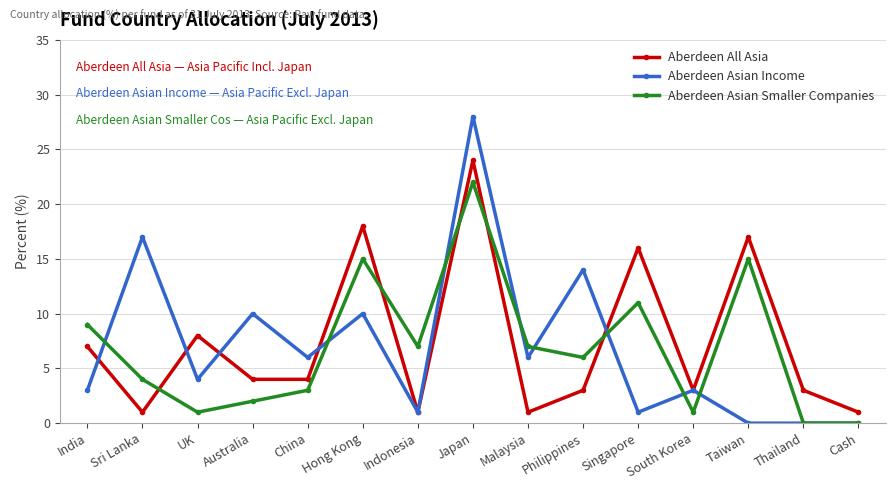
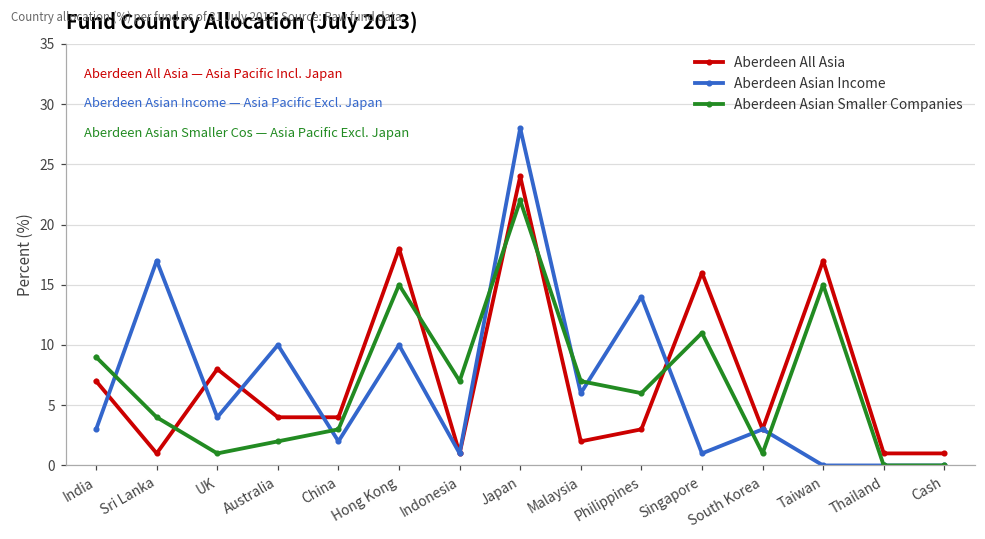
  {
    "Aberdeen All Asia": {
      "India": 7,
      "Sri Lanka": 1,
      "UK": 8,
      "Australia": 4,
      "China": 4,
      "Hong Kong": 18,
      "Japan": 24,
-     "Malaysia": 1,
+     "Malaysia": 2,
      "Philippines": 3,
      "Singapore": 16,
      "Taiwan": 17,
-     "Thailand": 3,
+     "Thailand": 1,
      "Cash": 1
    },
    "Aberdeen Asian Income": {
      "India": 3,
      "Sri Lanka": 17,
      "UK": 4,
      "Australia": 10,
-     "China": 6,
+     "China": 2,
      "Hong Kong": 10,
      "Japan": 28,
      "Malaysia": 6,
      "Philippines": 14,
      "Singapore": 1,
      "Taiwan": 0
    },
    "Aberdeen Asian Smaller Companies": {
      "India": 9,
      "Sri Lanka": 4,
      "UK": 1,
      "Australia": 2,
      "China": 3,
      "Hong Kong": 15,
      "Indonesia": 7,
      "Japan": 22,
      "Malaysia": 7,
      "Philippines": 6,
      "Singapore": 11,
      "South Korea": 1,
      "Taiwan": 15
    }
  }
